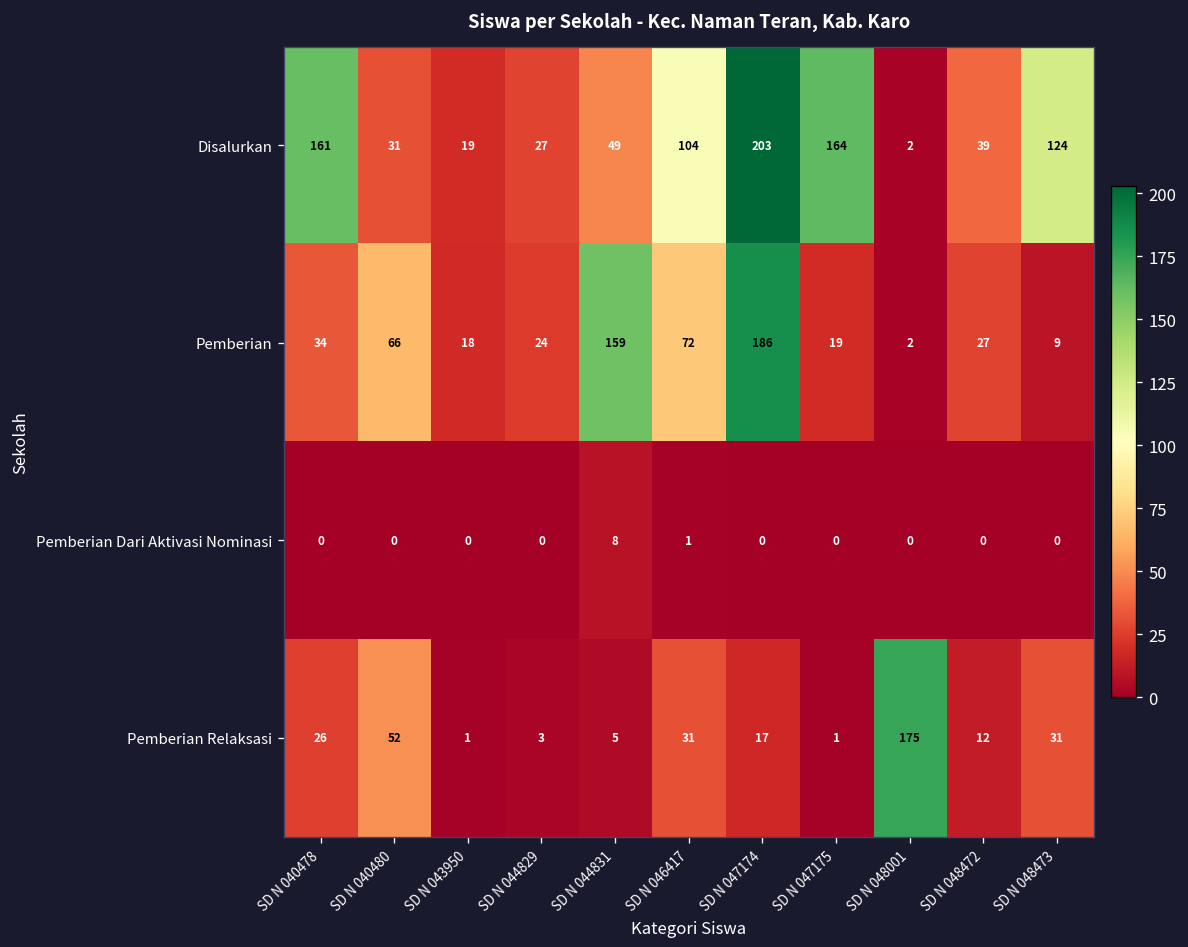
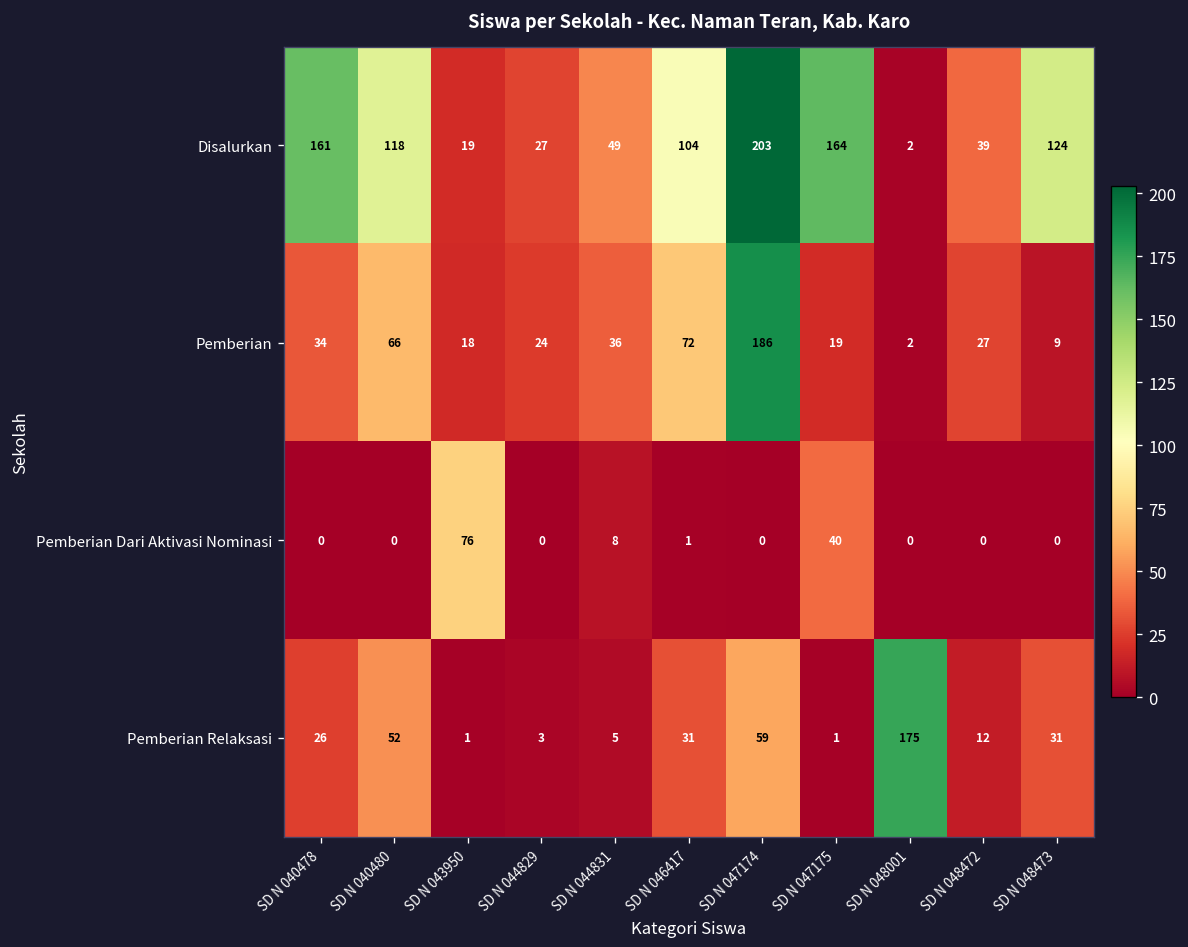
  {
    "Disalurkan": {
      "SD N 040478": 161,
-     "SD N 040480": 31,
+     "SD N 040480": 118,
      "SD N 043950": 19,
      "SD N 044829": 27,
      "SD N 044831": 49,
      "SD N 046417": 104,
      "SD N 047174": 203,
      "SD N 047175": 164,
      "SD N 048001": 2,
      "SD N 048472": 39,
      "SD N 048473": 124
    },
    "Pemberian": {
      "SD N 040478": 34,
      "SD N 040480": 66,
      "SD N 043950": 18,
      "SD N 044829": 24,
-     "SD N 044831": 159,
+     "SD N 044831": 36,
      "SD N 046417": 72,
      "SD N 047174": 186,
      "SD N 047175": 19,
      "SD N 048001": 2,
      "SD N 048472": 27,
      "SD N 048473": 9
    },
    "Pemberian Dari Aktivasi Nominasi": {
      "SD N 040478": 0,
      "SD N 040480": 0,
-     "SD N 043950": 0,
+     "SD N 043950": 76,
      "SD N 044829": 0,
      "SD N 044831": 8,
      "SD N 046417": 1,
      "SD N 047174": 0,
-     "SD N 047175": 0,
+     "SD N 047175": 40,
      "SD N 048001": 0,
      "SD N 048472": 0,
      "SD N 048473": 0
    },
    "Pemberian Relaksasi": {
      "SD N 040478": 26,
      "SD N 040480": 52,
      "SD N 043950": 1,
      "SD N 044829": 3,
      "SD N 044831": 5,
      "SD N 046417": 31,
-     "SD N 047174": 17,
+     "SD N 047174": 59,
      "SD N 047175": 1,
      "SD N 048001": 175,
      "SD N 048472": 12,
      "SD N 048473": 31
    }
  }
